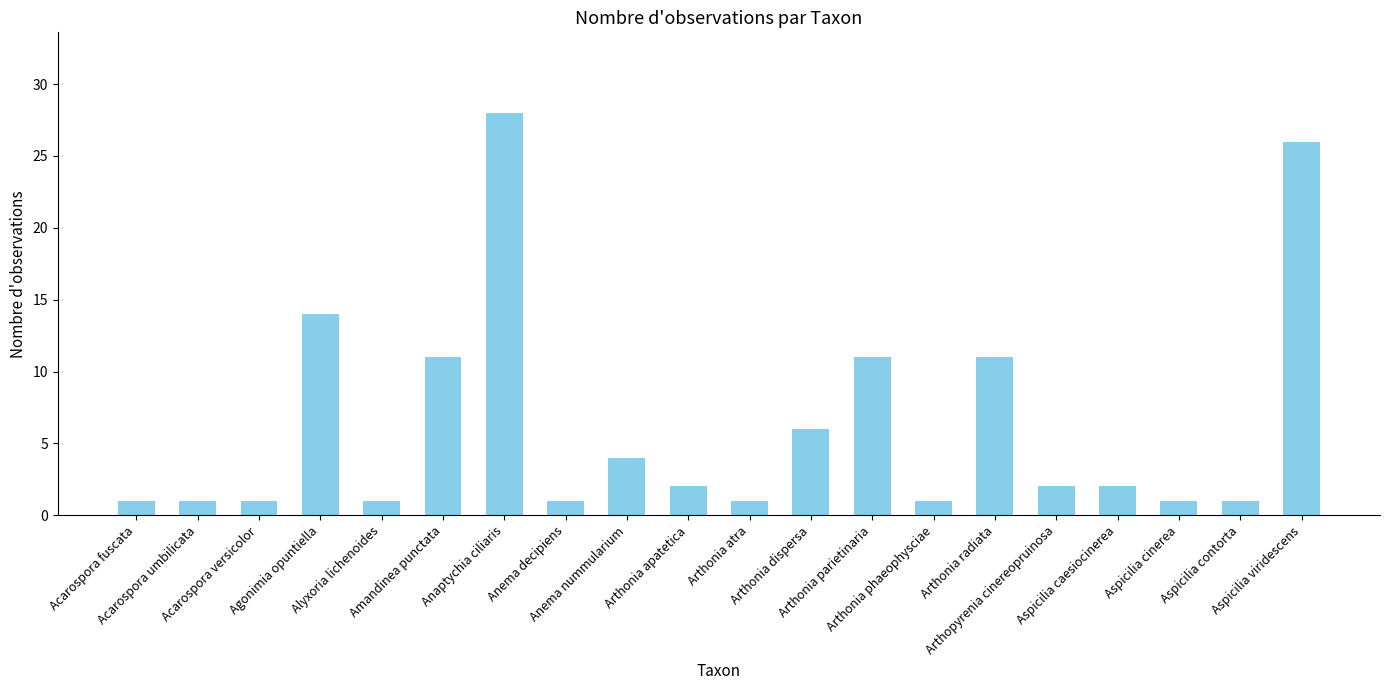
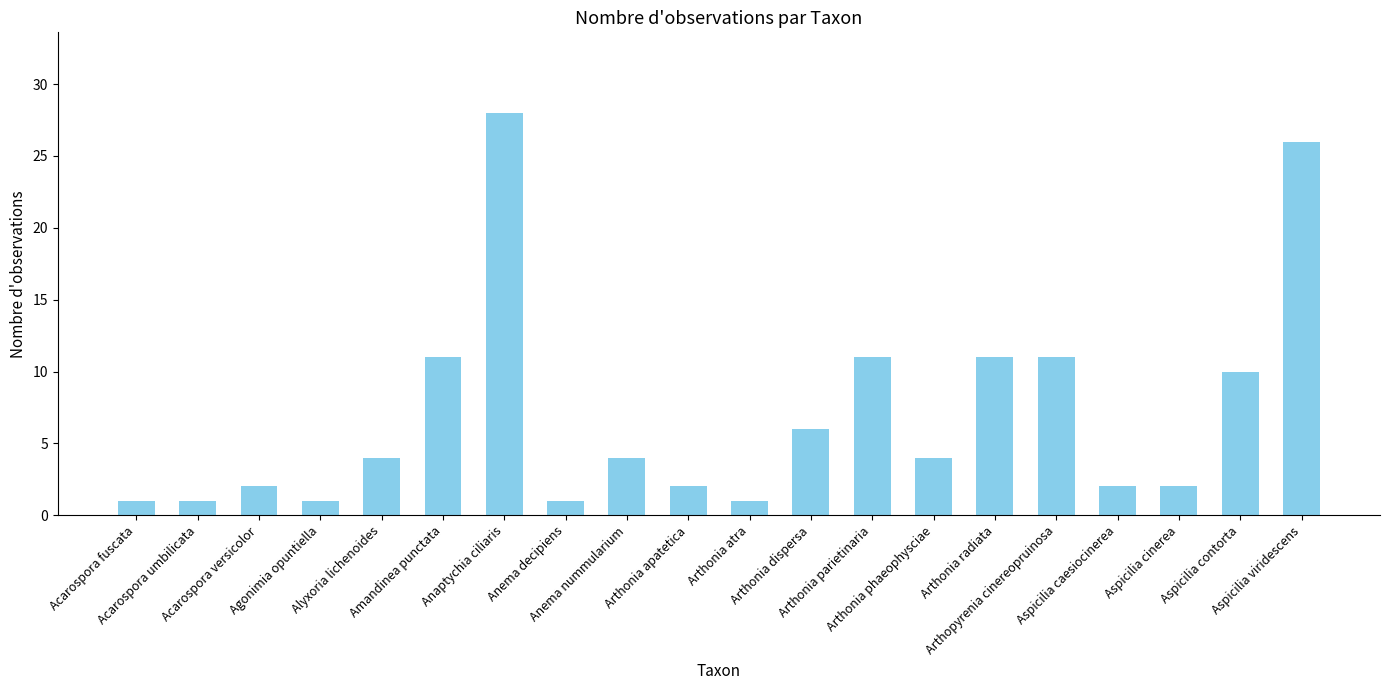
  {
    "Acarospora fuscata": 1,
    "Acarospora umbilicata": 1,
-   "Acarospora versicolor": 1,
-   "Agonimia opuntiella": 14,
-   "Alyxoria lichenoides": 1,
+   "Acarospora versicolor": 2,
+   "Agonimia opuntiella": 1,
+   "Alyxoria lichenoides": 4,
    "Amandinea punctata": 11,
    "Anaptychia ciliaris": 28,
    "Anema decipiens": 1,
    "Anema nummularium": 4,
    "Arthonia apatetica": 2,
    "Arthonia atra": 1,
    "Arthonia dispersa": 6,
    "Arthonia parietinaria": 11,
-   "Arthonia phaeophysciae": 1,
+   "Arthonia phaeophysciae": 4,
    "Arthonia radiata": 11,
-   "Arthopyrenia cinereopruinosa": 2,
+   "Arthopyrenia cinereopruinosa": 11,
    "Aspicilia caesiocinerea": 2,
-   "Aspicilia cinerea": 1,
-   "Aspicilia contorta": 1,
+   "Aspicilia cinerea": 2,
+   "Aspicilia contorta": 10,
    "Aspicilia viridescens": 26
  }
